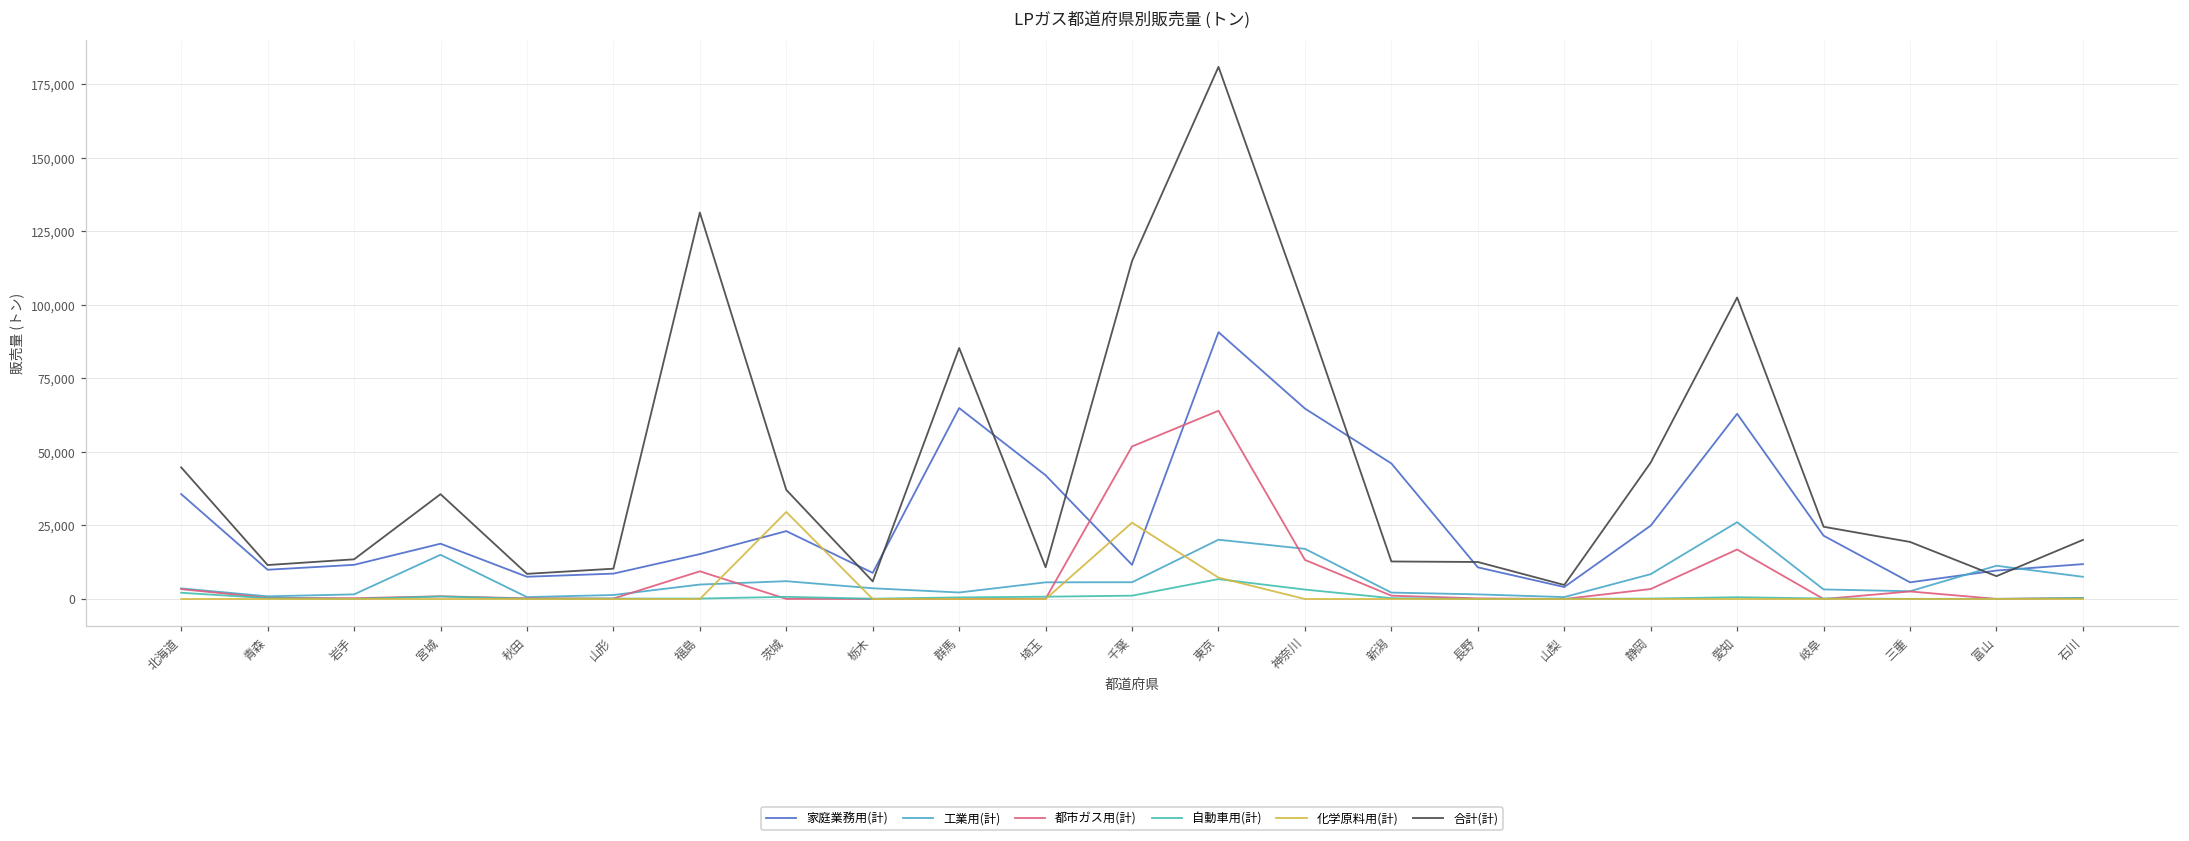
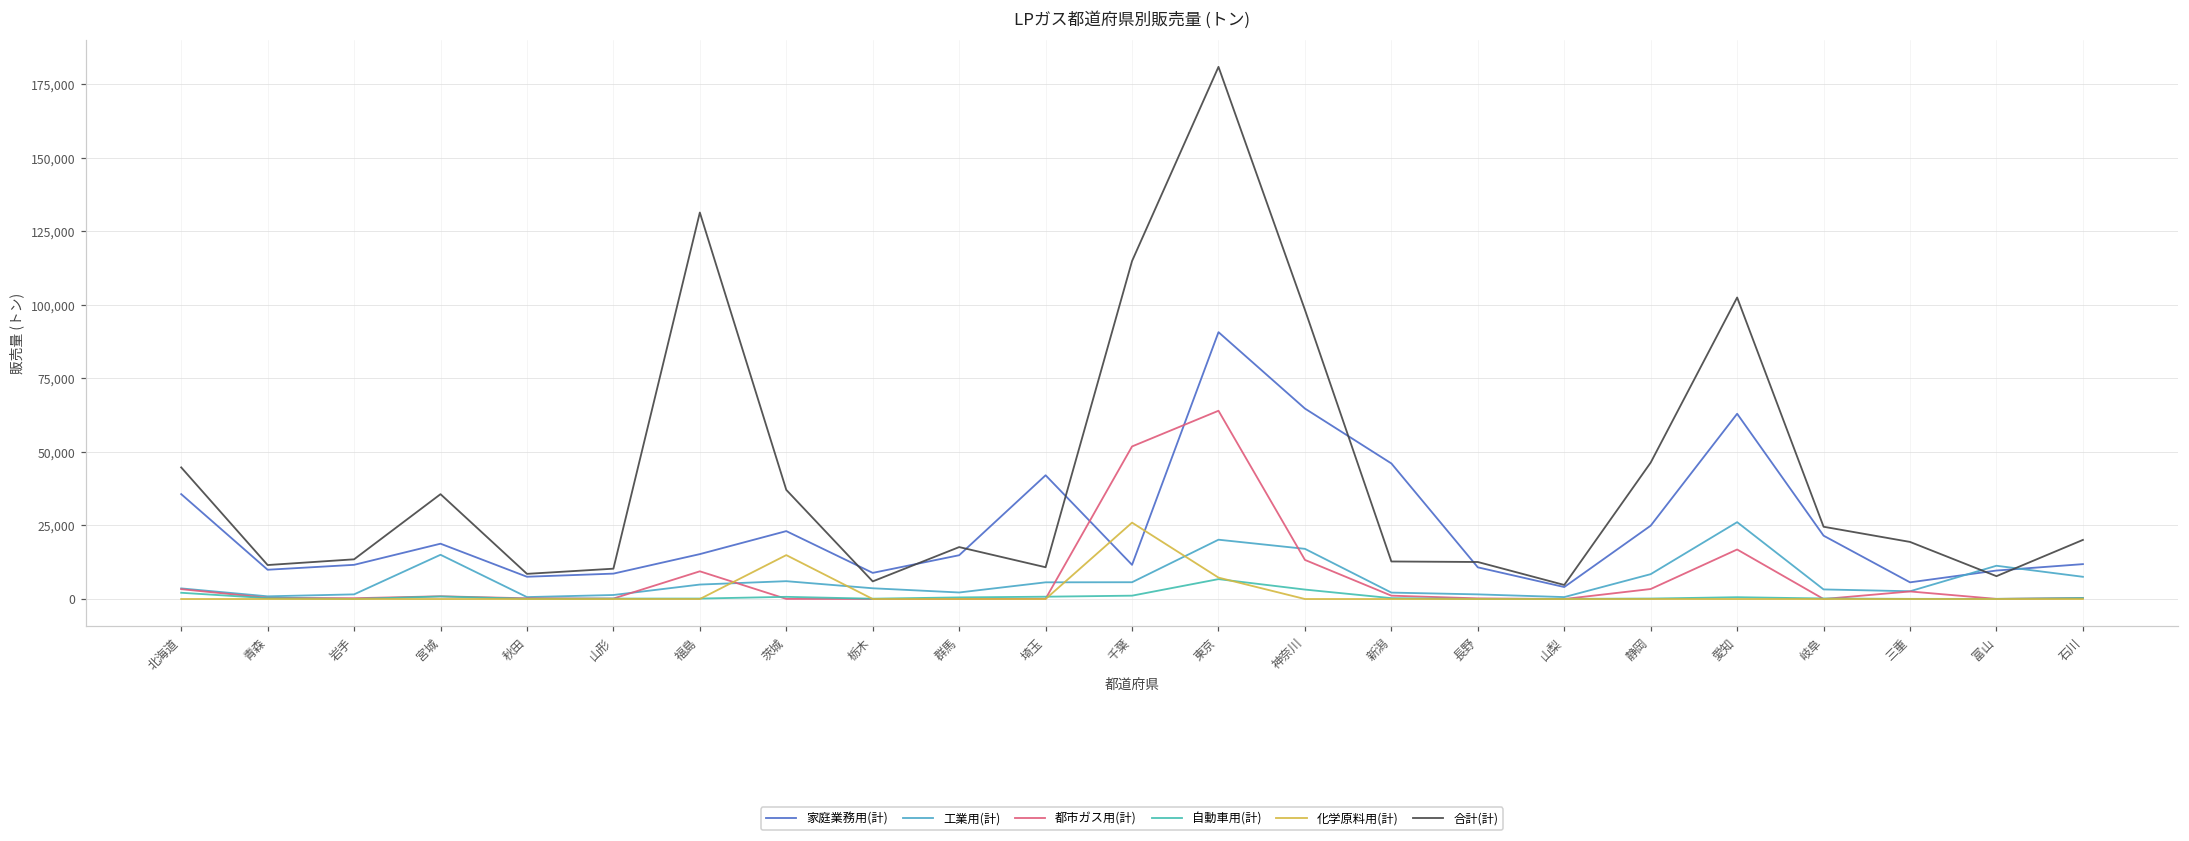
  {
    "家庭業務用(計)": {
      "北海道": "36,000",
      "青森": "10,000",
      "岩手": "12,000",
      "宮城": "19,000",
      "秋田": "8,000",
      "山形": "9,000",
      "福島": "15,000",
      "茨城": "23,000",
      "栃木": "9,000",
-     "群馬": "65,000",
+     "群馬": "15,000",
      "埼玉": "42,000",
      "千葉": "12,000",
      "東京": "91,000",
      "神奈川": "65,000",
      "新潟": "46,000",
      "長野": "11,000",
      "静岡": "25,000",
      "愛知": "63,000",
      "岐阜": "22,000",
      "三重": "6,000",
      "富山": "10,000",
      "石川": "12,000"
    },
    "都市ガス用(計)": {
      "福島": "9,000",
      "千葉": "52,000",
      "東京": "64,000",
      "神奈川": "13,000",
      "静岡": "3,000",
      "愛知": "17,000"
    },
    "化学原料用(計)": {
      "北海道": "0",
-     "茨城": "30,000",
+     "茨城": "15,000",
      "千葉": "26,000",
      "神奈川": "0"
    },
    "合計(計)": {
      "北海道": "45,000",
      "青森": "12,000",
      "岩手": "14,000",
      "宮城": "36,000",
      "秋田": "9,000",
      "山形": "10,000",
      "福島": "131,000",
      "茨城": "37,000",
      "栃木": "6,000",
-     "群馬": "85,000",
+     "群馬": "18,000",
      "埼玉": "11,000",
      "千葉": "115,000",
      "東京": "181,000",
      "神奈川": "98,000",
      "新潟": "13,000",
      "長野": "13,000",
      "静岡": "46,000",
      "愛知": "103,000",
      "岐阜": "25,000",
      "三重": "19,000",
      "富山": "8,000",
      "石川": "20,000"
    }
  }
